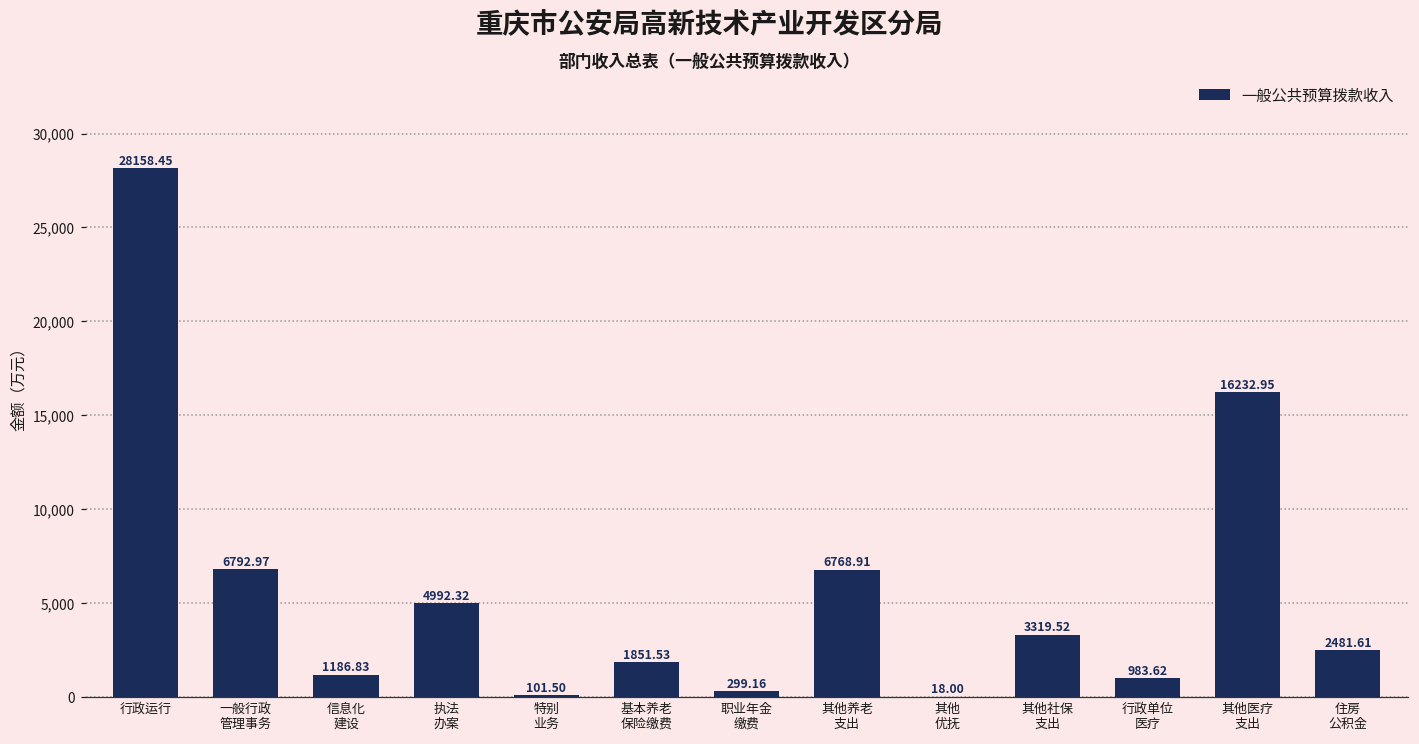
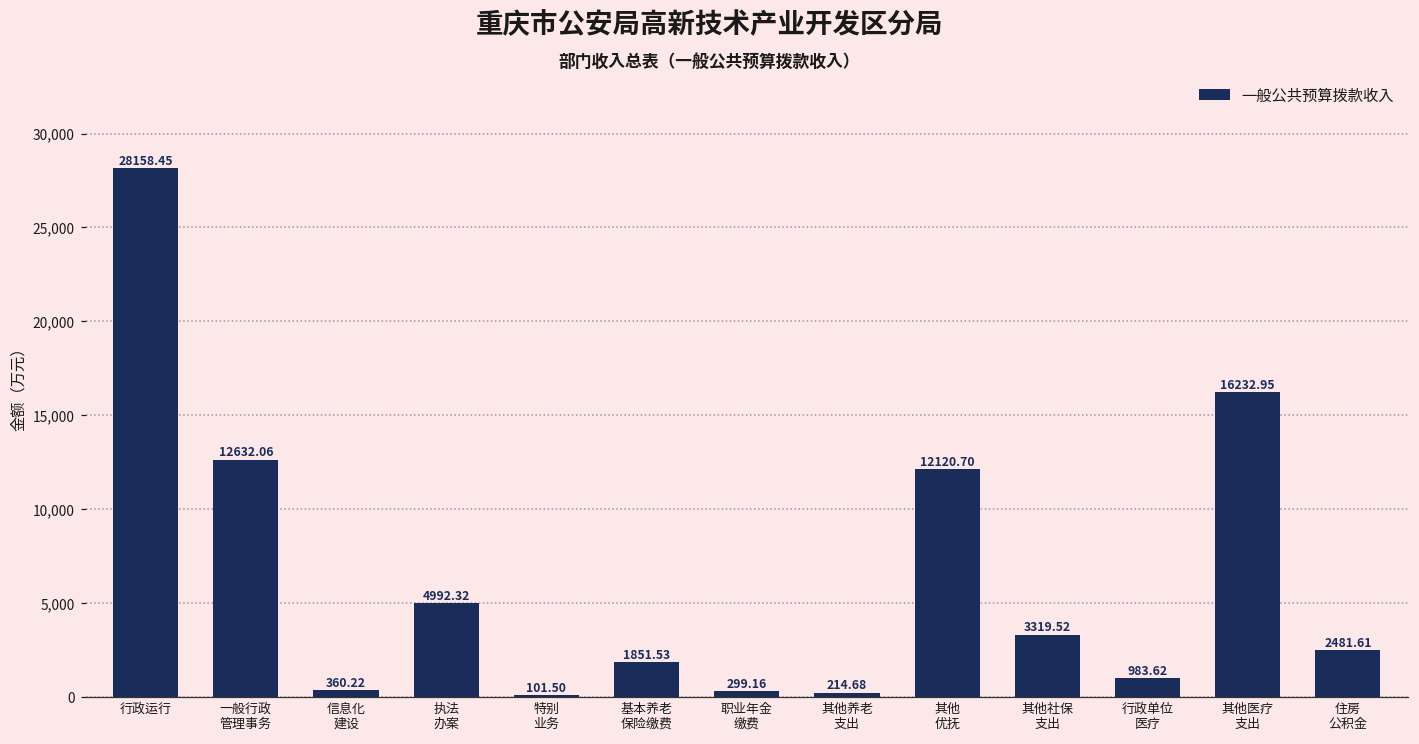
  {
    "行政运行": 28158.45,
-   "一般行政 管理事务": 6792.97,
-   "信息化 建设": 1186.83,
+   "一般行政 管理事务": 12632.06,
+   "信息化 建设": 360.22,
    "执法 办案": 4992.32,
    "特别 业务": 101.50,
    "基本养老 保险缴费": 1851.53,
    "职业年金 缴费": 299.16,
-   "其他养老 支出": 6768.91,
-   "其他 优抚": 18.00,
+   "其他养老 支出": 214.68,
+   "其他 优抚": 12120.70,
    "其他社保 支出": 3319.52,
    "行政单位 医疗": 983.62,
    "其他医疗 支出": 16232.95,
    "住房 公积金": 2481.61
  }
